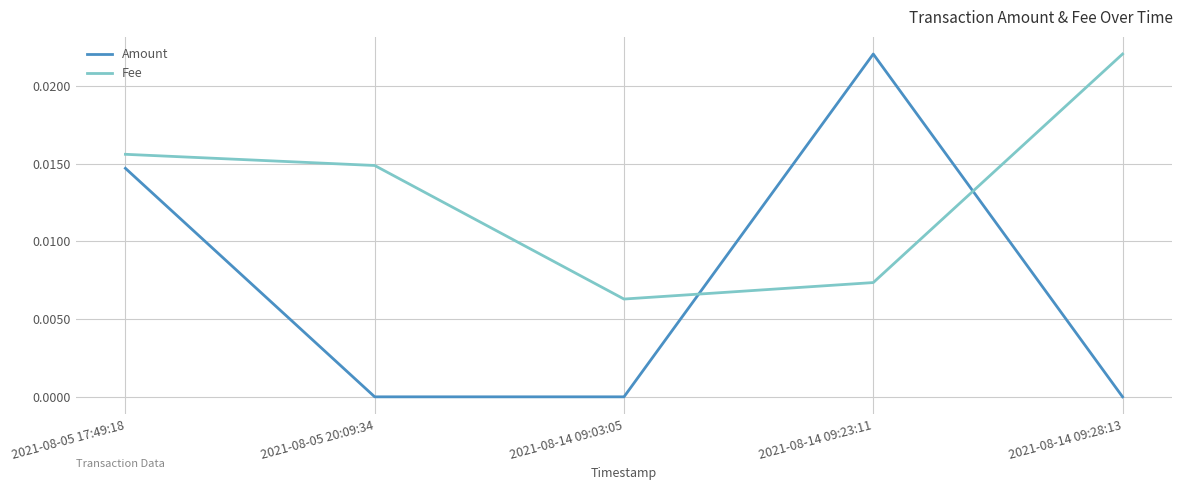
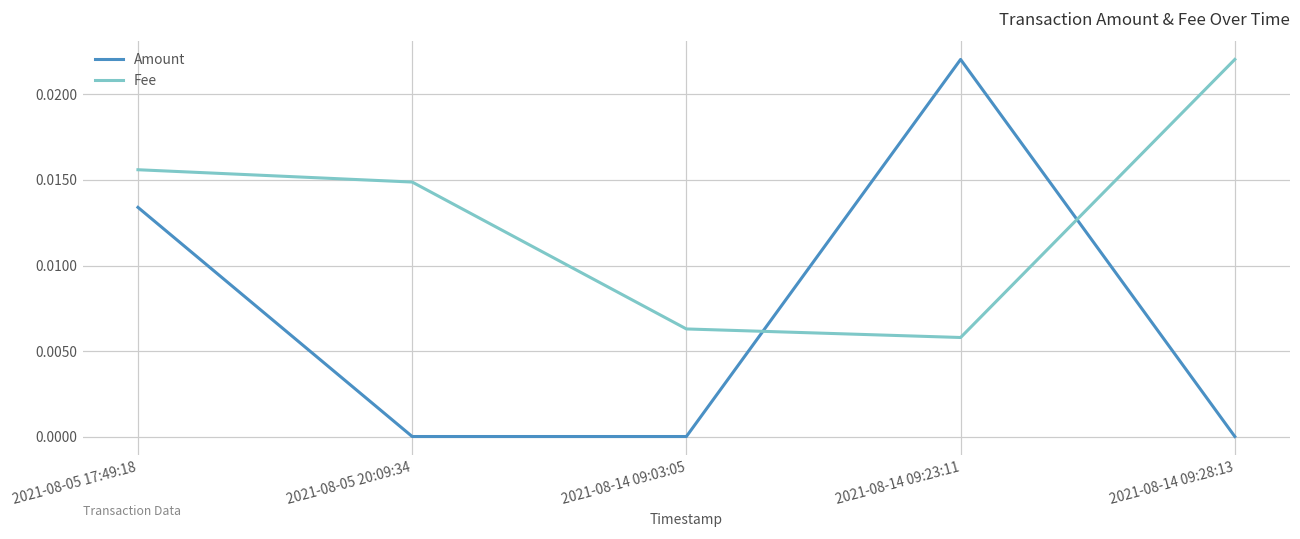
  {
    "Amount": {
-     "2021-08-05 17:49:18": 0.0147,
+     "2021-08-05 17:49:18": 0.0134,
      "2021-08-05 20:09:34": 0.0000,
      "2021-08-14 09:03:05": 0.0000,
      "2021-08-14 09:23:11": 0.0221,
      "2021-08-14 09:28:13": 0.0000
    },
    "Fee": {
      "2021-08-05 17:49:18": 0.0156,
      "2021-08-05 20:09:34": 0.0149,
      "2021-08-14 09:03:05": 0.0063,
-     "2021-08-14 09:23:11": 0.0074,
+     "2021-08-14 09:23:11": 0.0058,
      "2021-08-14 09:28:13": 0.0221
    }
  }
